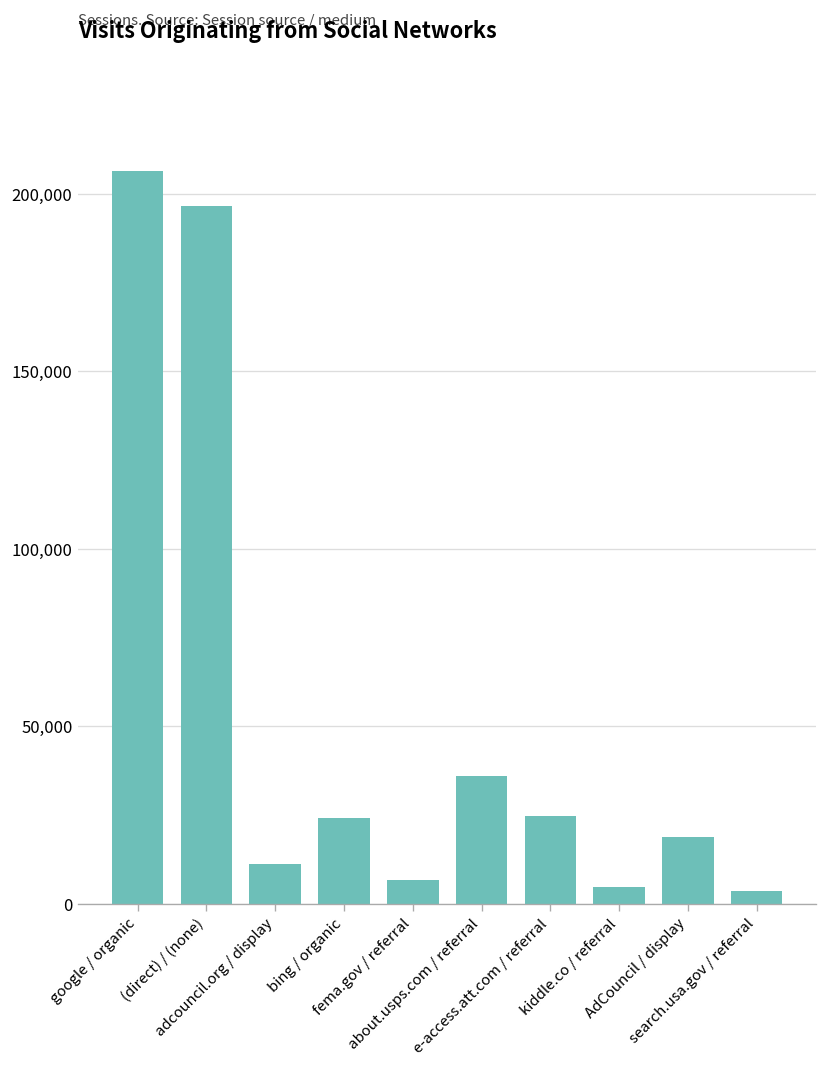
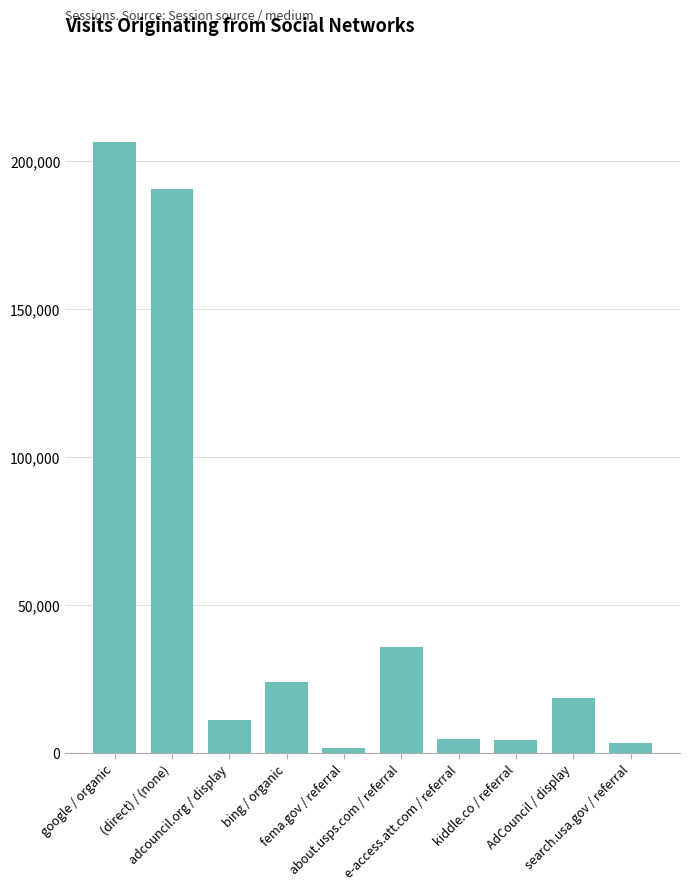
  {
    "google / organic": "206,000",
-   "(direct) / (none)": "197,000",
+   "(direct) / (none)": "191,000",
    "adcouncil.org / display": "11,000",
    "bing / organic": "24,000",
-   "fema.gov / referral": "7,000",
+   "fema.gov / referral": "2,000",
    "about.usps.com / referral": "36,000",
-   "e-access.att.com / referral": "25,000",
+   "e-access.att.com / referral": "5,000",
    "kiddle.co / referral": "5,000",
    "AdCouncil / display": "19,000",
    "search.usa.gov / referral": "4,000"
  }
